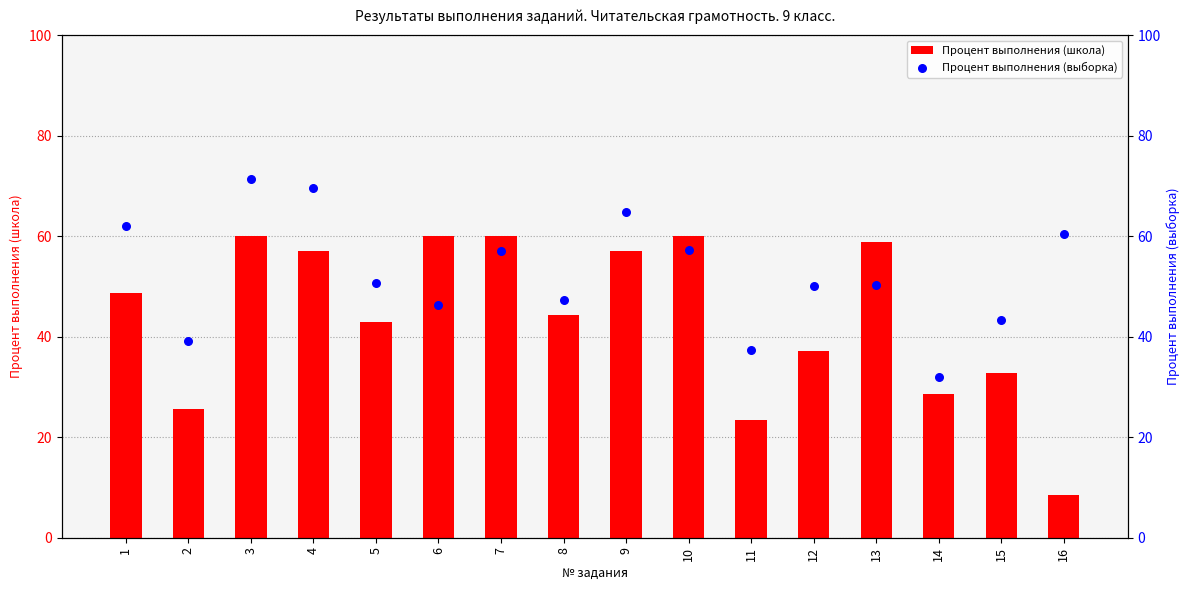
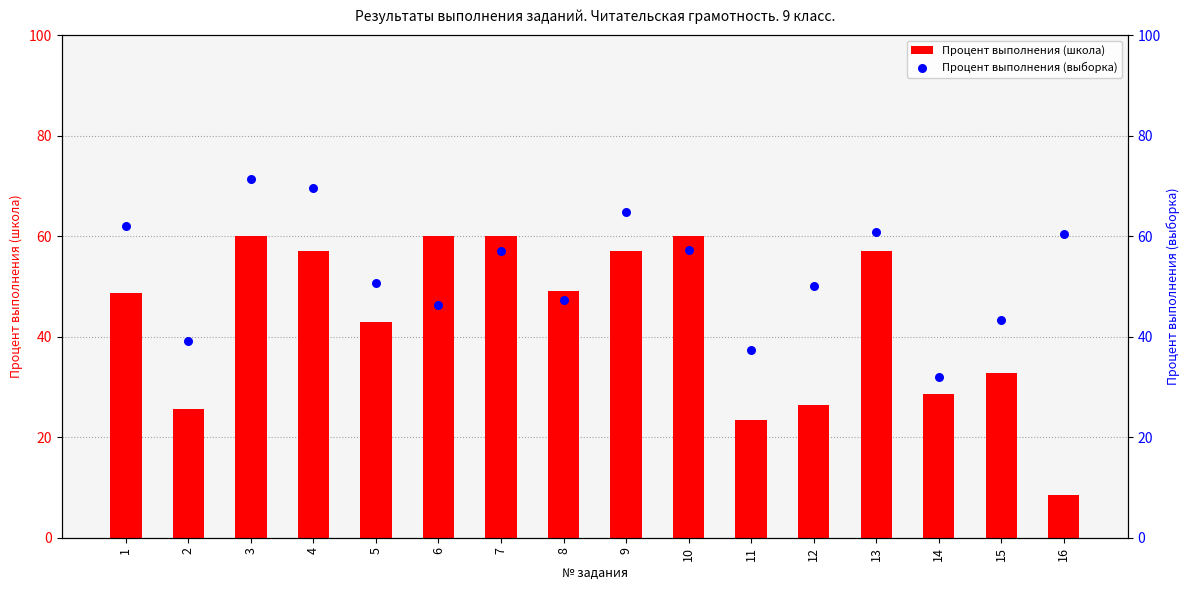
  {
    "Процент выполнения (школа)": {
      "1": 49,
      "2": 26,
      "3": 60,
      "4": 57,
      "5": 43,
      "6": 60,
      "7": 60,
-     "8": 44,
+     "8": 49,
      "9": 57,
      "10": 60,
      "11": 24,
-     "12": 37,
-     "13": 59,
+     "12": 26,
+     "13": 57,
      "14": 29,
      "15": 33,
      "16": 9
    },
    "Процент выполнения (выборка)": {
-     "13": 50
+     "13": 61
    }
  }
